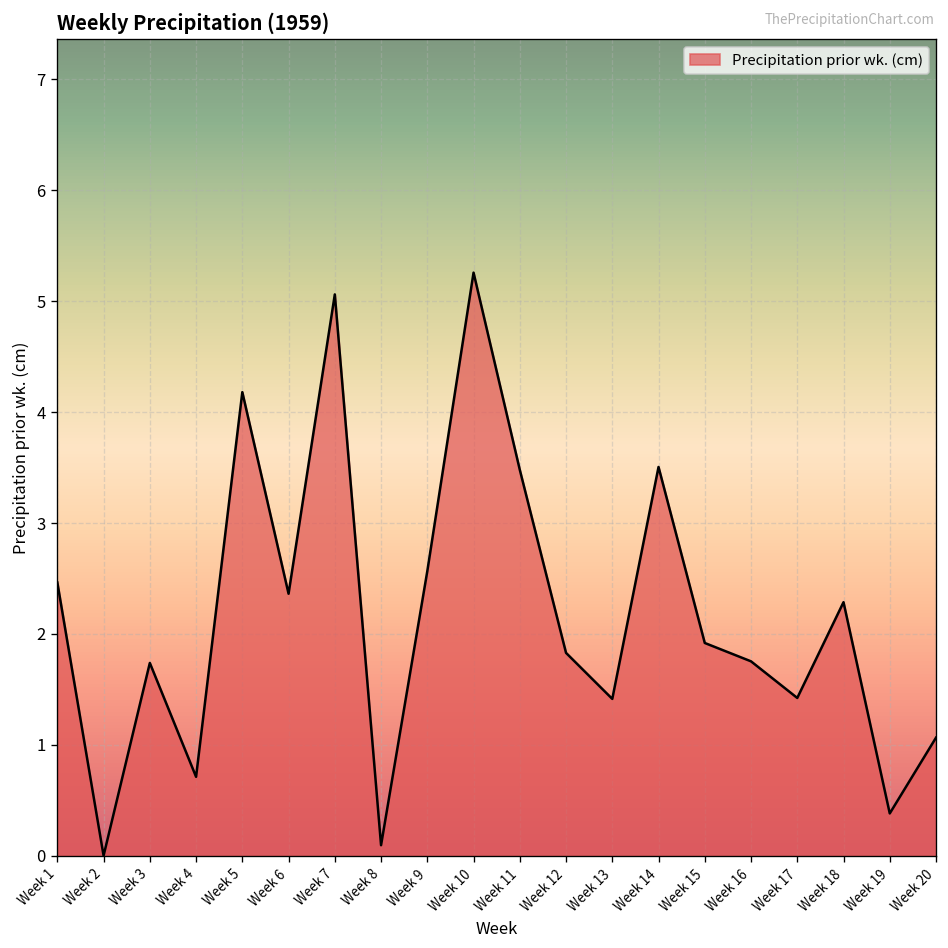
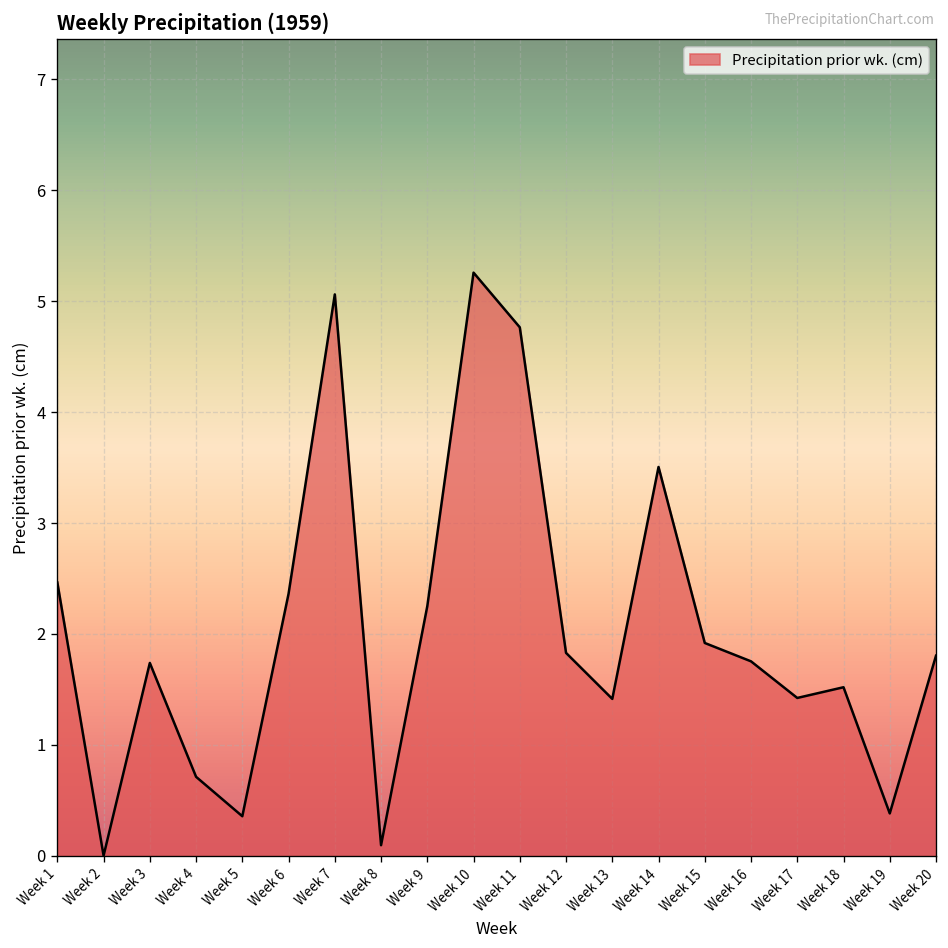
  {
    "Week 1": 2.5,
    "Week 2": 0.0,
    "Week 3": 1.7,
    "Week 4": 0.7,
-   "Week 5": 4.2,
+   "Week 5": 0.4,
    "Week 6": 2.4,
    "Week 7": 5.1,
    "Week 8": 0.1,
-   "Week 9": 2.6,
+   "Week 9": 2.3,
    "Week 10": 5.3,
-   "Week 11": 3.5,
+   "Week 11": 4.8,
    "Week 12": 1.8,
    "Week 13": 1.4,
    "Week 14": 3.5,
    "Week 15": 1.9,
    "Week 16": 1.8,
    "Week 17": 1.4,
-   "Week 18": 2.3,
+   "Week 18": 1.5,
    "Week 19": 0.4,
-   "Week 20": 1.1
+   "Week 20": 1.8
  }
